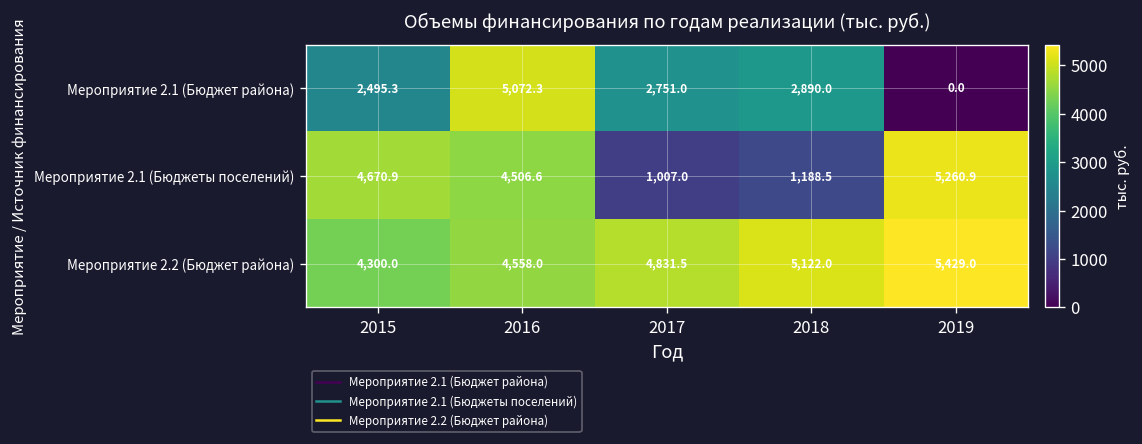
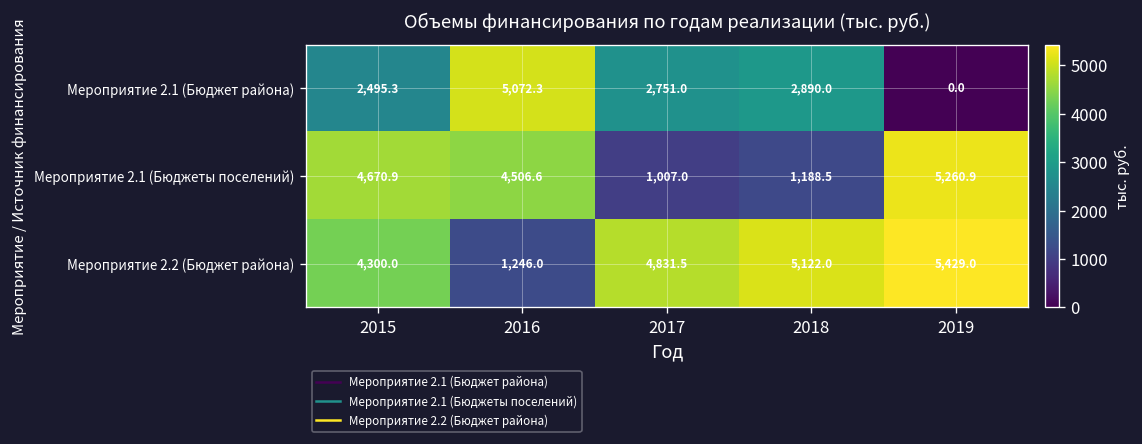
  {
    "Мероприятие 2.1 (Бюджет района)": {
      "2015": "2,495.3",
      "2016": "5,072.3",
      "2017": "2,751.0",
      "2018": "2,890.0",
      "2019": "0.0"
    },
    "Мероприятие 2.1 (Бюджеты поселений)": {
      "2015": "4,670.9",
      "2016": "4,506.6",
      "2017": "1,007.0",
      "2018": "1,188.5",
      "2019": "5,260.9"
    },
    "Мероприятие 2.2 (Бюджет района)": {
      "2015": "4,300.0",
-     "2016": "4,558.0",
+     "2016": "1,246.0",
      "2017": "4,831.5",
      "2018": "5,122.0",
      "2019": "5,429.0"
    }
  }
